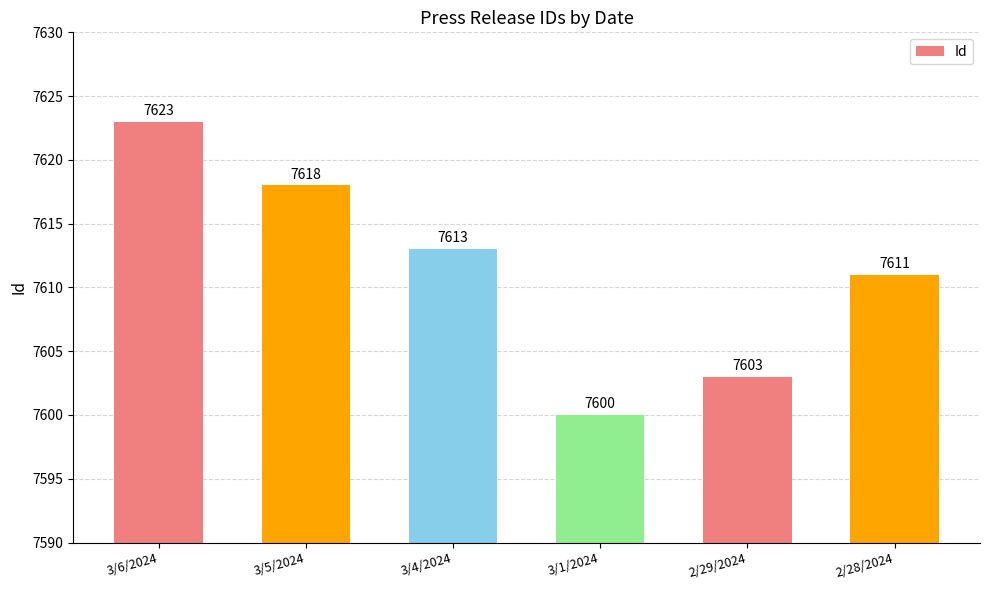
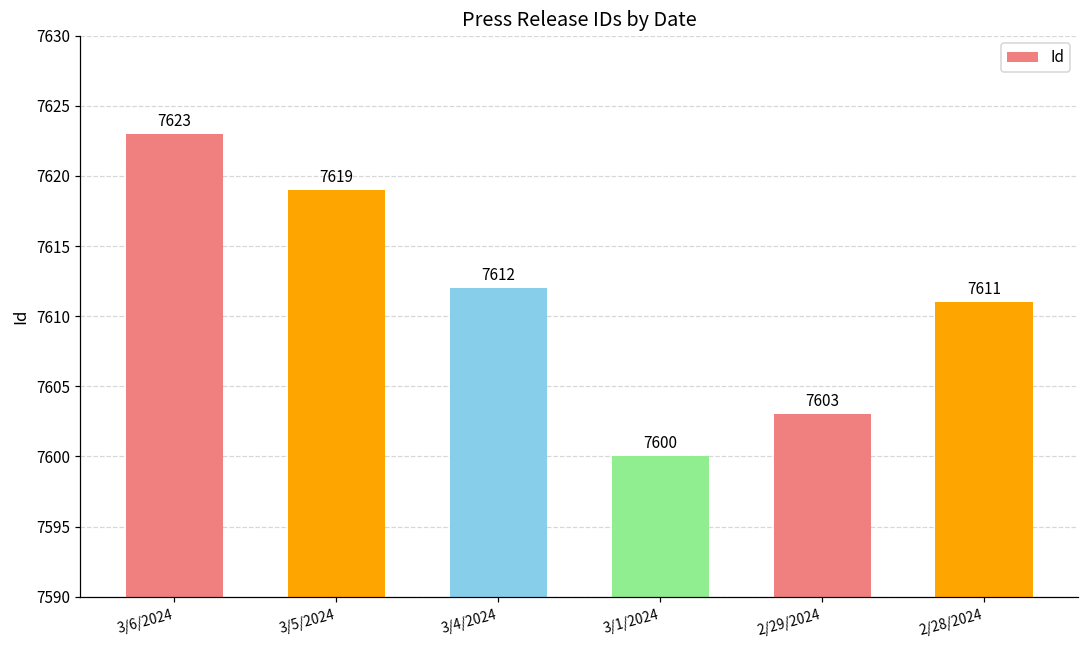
  {
    "3/6/2024": 7623,
-   "3/5/2024": 7618,
-   "3/4/2024": 7613,
+   "3/5/2024": 7619,
+   "3/4/2024": 7612,
    "3/1/2024": 7600,
    "2/29/2024": 7603,
    "2/28/2024": 7611
  }
